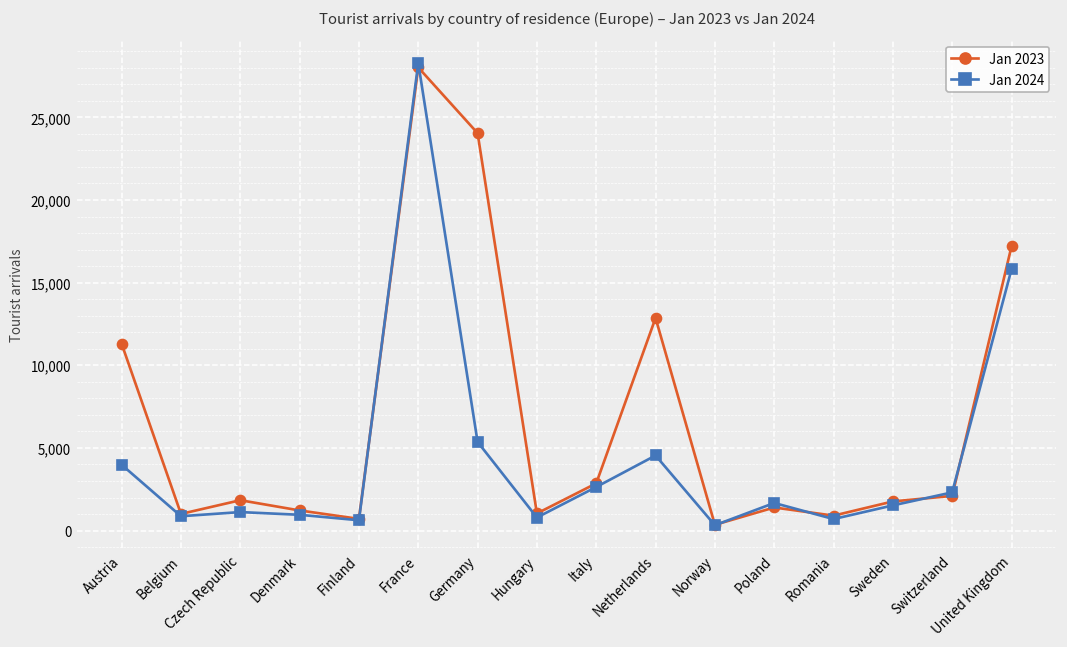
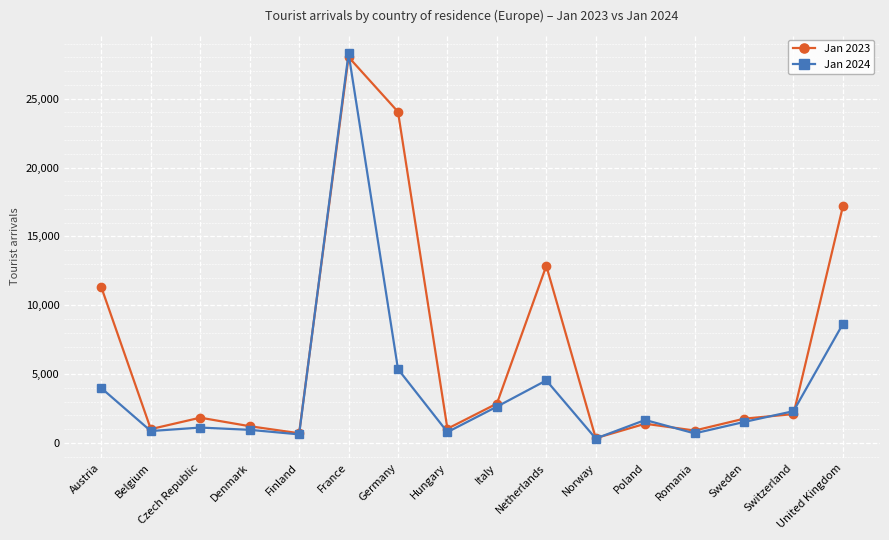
  {
    "Jan 2023": {
      "Austria": "11,300",
      "Czech Republic": "1,800",
      "Denmark": "1,200",
      "France": "28,000",
      "Germany": "24,000",
      "Hungary": "1,000",
      "Italy": "2,900",
      "Netherlands": "12,900",
      "Poland": "1,400",
      "Romania": "900",
      "Sweden": "1,800",
      "Switzerland": "2,100",
      "United Kingdom": "17,200"
    },
    "Jan 2024": {
      "Austria": "4,000",
      "Czech Republic": "1,100",
      "Denmark": "1,000",
      "France": "28,300",
      "Germany": "5,400",
      "Hungary": "800",
      "Italy": "2,600",
      "Netherlands": "4,500",
      "Poland": "1,700",
      "Romania": "700",
      "Sweden": "1,500",
      "Switzerland": "2,300",
-     "United Kingdom": "15,800"
+     "United Kingdom": "8,600"
    }
  }
